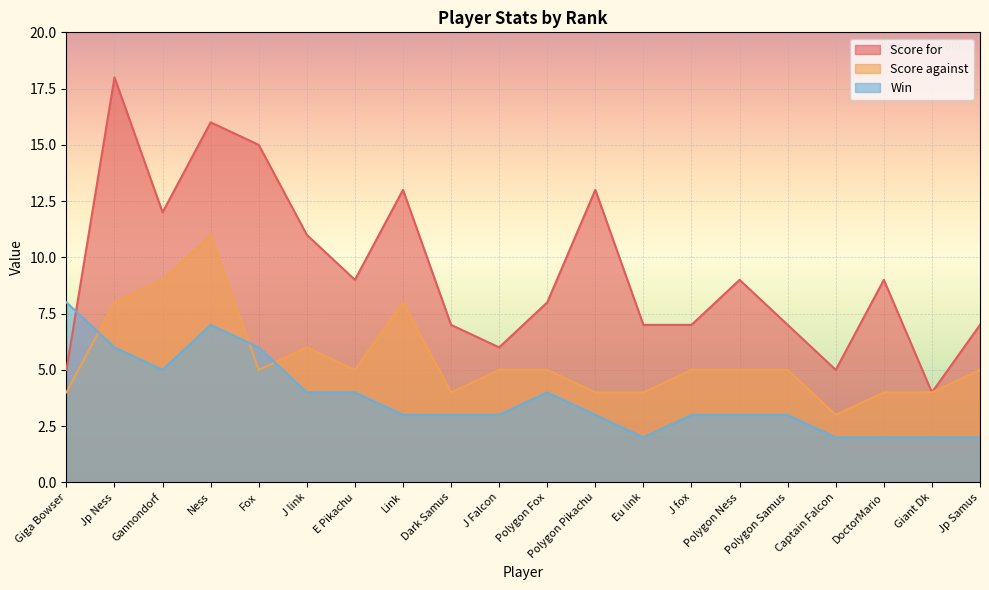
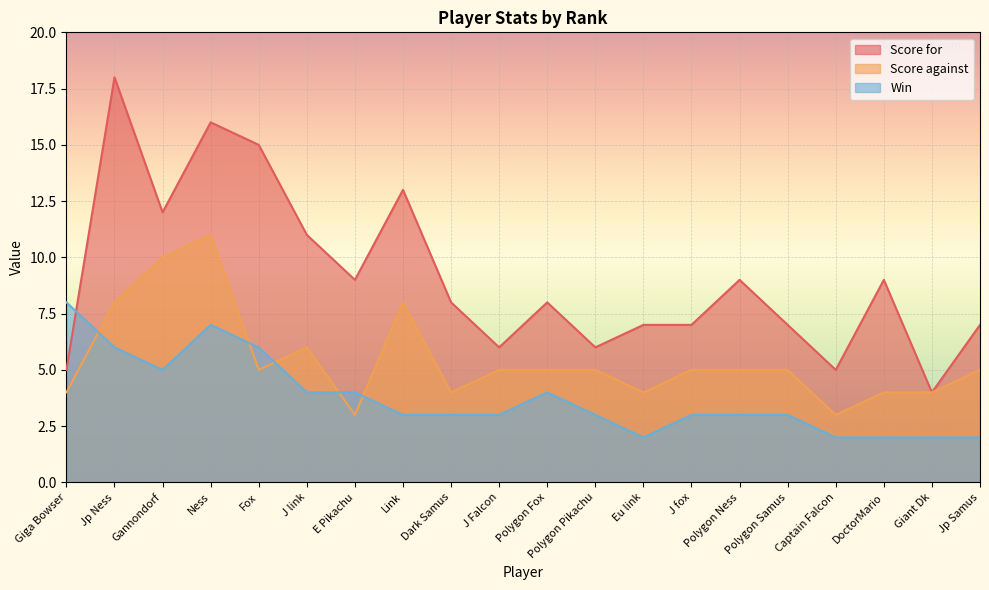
  {
    "Score for": {
      "Giga Bowser": 5,
      "Jp Ness": 18,
      "Gannondorf": 12,
      "Ness": 16,
      "Fox": 15,
      "J link": 11,
      "E Pikachu": 9,
      "Link": 13,
-     "Dark Samus": 7,
+     "Dark Samus": 8,
      "J Falcon": 6,
      "Polygon Fox": 8,
-     "Polygon Pikachu": 13,
+     "Polygon Pikachu": 6,
      "Eu link": 7,
      "J fox": 7,
      "Polygon Ness": 9,
      "Polygon Samus": 7,
      "Captain Falcon": 5,
      "DoctorMario": 9,
      "Jp Samus": 7
    },
    "Score against": {
      "Giga Bowser": 4,
      "Jp Ness": 8,
-     "Gannondorf": 9,
+     "Gannondorf": 10,
      "Ness": 11,
      "Fox": 5,
      "J link": 6,
-     "E Pikachu": 5,
+     "E Pikachu": 3,
      "Link": 8,
      "Dark Samus": 4,
      "J Falcon": 5,
      "Polygon Fox": 5,
-     "Polygon Pikachu": 4,
+     "Polygon Pikachu": 5,
      "Eu link": 4,
      "J fox": 5,
      "Polygon Ness": 5,
      "Polygon Samus": 5,
      "Captain Falcon": 3,
      "DoctorMario": 4,
      "Jp Samus": 5
    },
    "Win": {
      "Giga Bowser": 8,
      "Jp Ness": 6,
      "Gannondorf": 5,
      "Ness": 7,
      "Fox": 6,
      "J link": 4,
      "E Pikachu": 4,
      "Link": 3,
      "Dark Samus": 3,
      "J Falcon": 3,
      "Polygon Fox": 4,
      "Polygon Pikachu": 3,
      "Eu link": 2,
      "J fox": 3,
      "Polygon Ness": 3,
      "Polygon Samus": 3,
      "Captain Falcon": 2,
      "DoctorMario": 2,
      "Giant Dk": 2,
      "Jp Samus": 2
    }
  }
